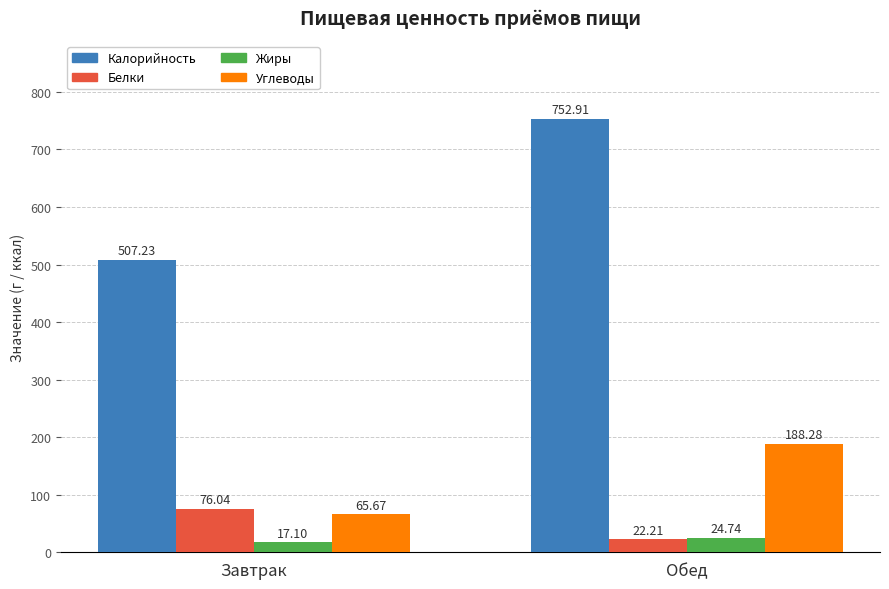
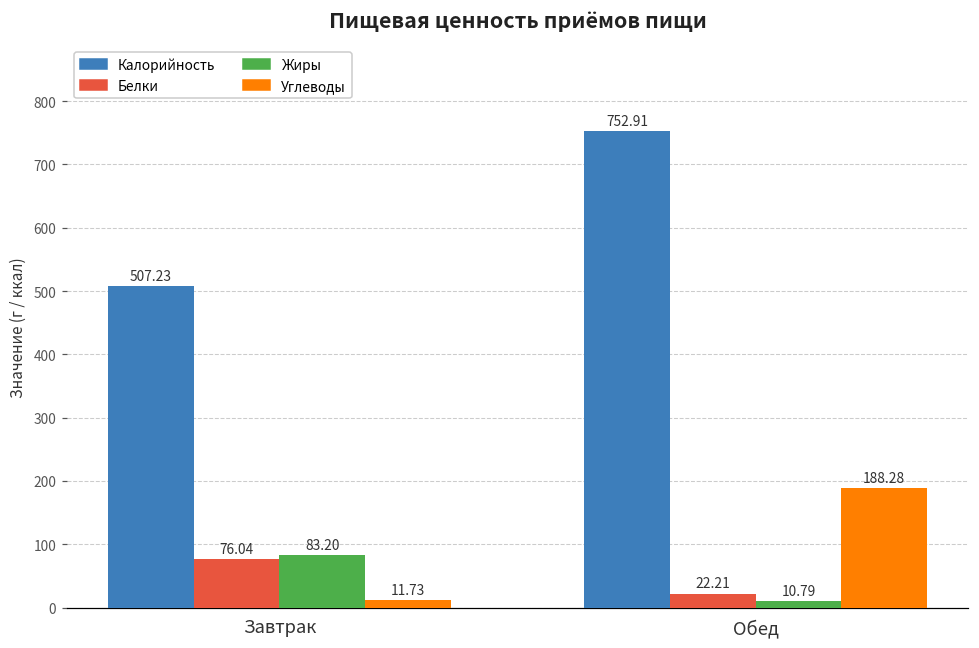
  {
    "Калорийность": {
      "Завтрак": 507.23,
      "Обед": 752.91
    },
    "Белки": {
      "Завтрак": 76.04,
      "Обед": 22.21
    },
    "Жиры": {
-     "Завтрак": 17.10,
-     "Обед": 24.74
+     "Завтрак": 83.20,
+     "Обед": 10.79
    },
    "Углеводы": {
-     "Завтрак": 65.67,
+     "Завтрак": 11.73,
      "Обед": 188.28
    }
  }
